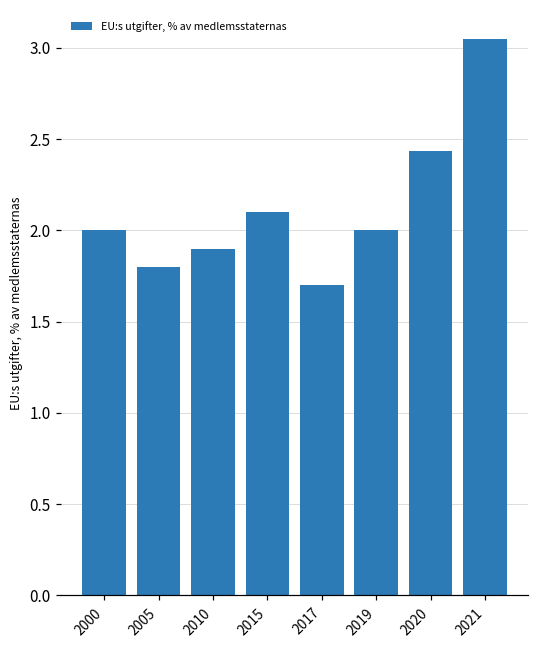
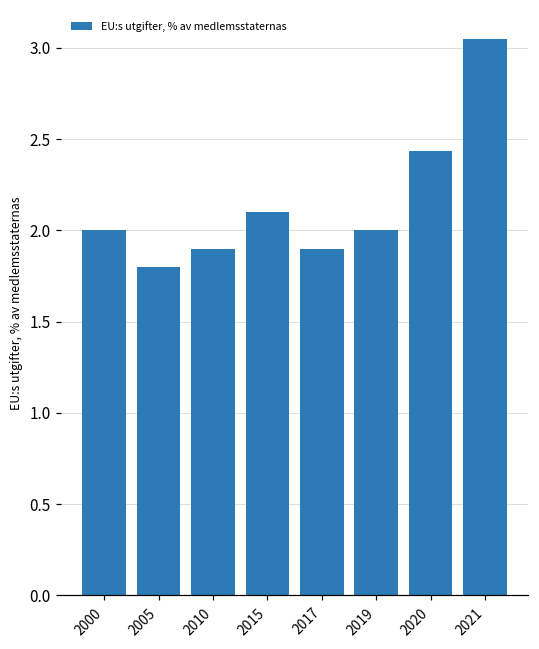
  {
    "2000": 2.0,
    "2005": 1.8,
    "2010": 1.9,
    "2015": 2.1,
-   "2017": 1.7,
+   "2017": 1.9,
    "2019": 2.0,
    "2020": 2.44,
    "2021": 3.05
  }
